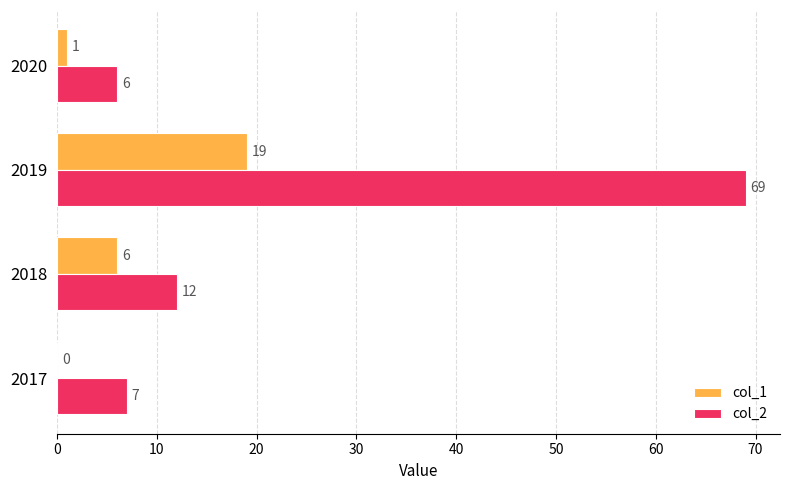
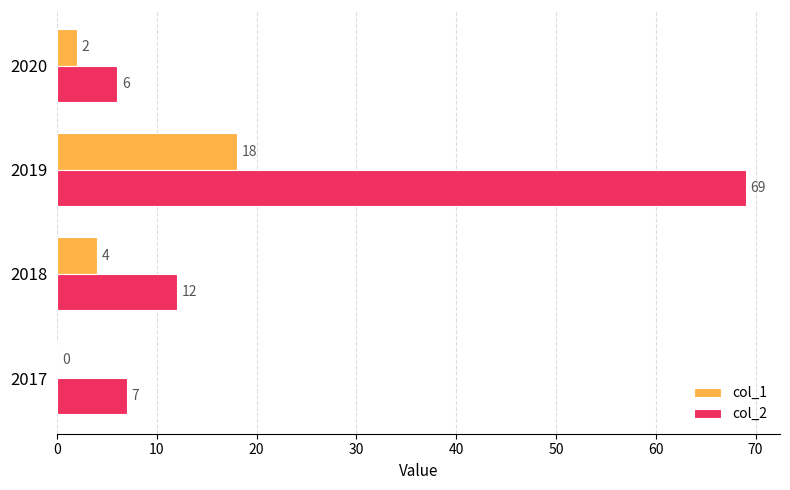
  {
    "col_1": {
-     "2020": 1,
-     "2019": 19,
-     "2018": 6,
+     "2020": 2,
+     "2019": 18,
+     "2018": 4,
      "2017": 0
    },
    "col_2": {
      "2020": 6,
      "2019": 69,
      "2018": 12,
      "2017": 7
    }
  }
